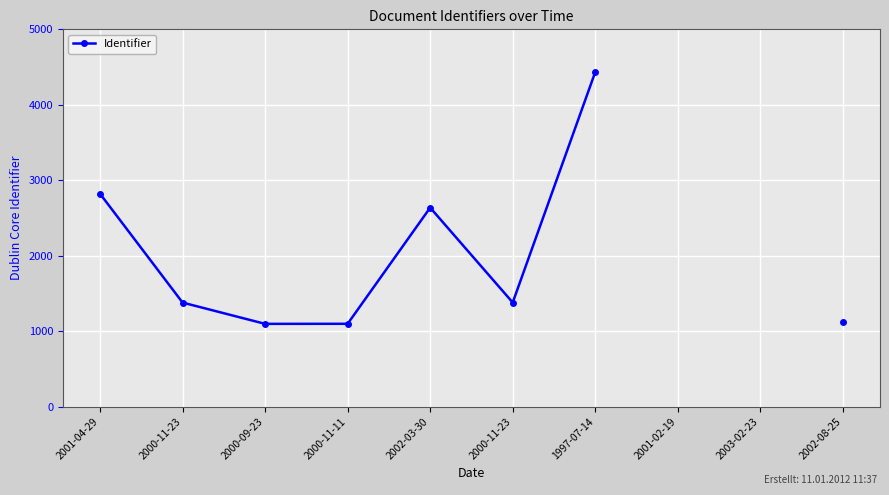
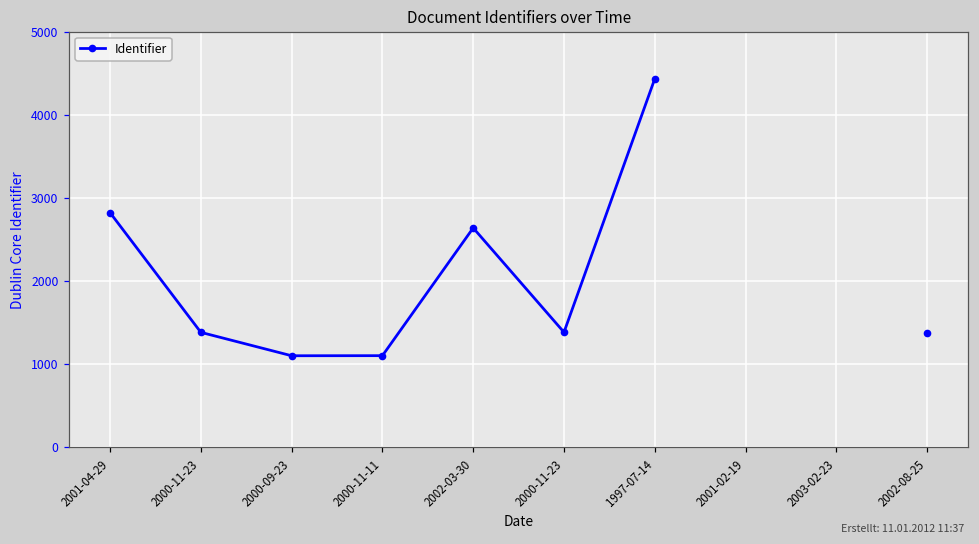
  {
    "2001-04-29": 2800,
    "2000-09-23": 1100,
    "2000-11-11": 1100,
    "2002-03-30": 2600,
    "1997-07-14": 4400,
-   "2002-08-25": 1100
+   "2002-08-25": 1400
  }
